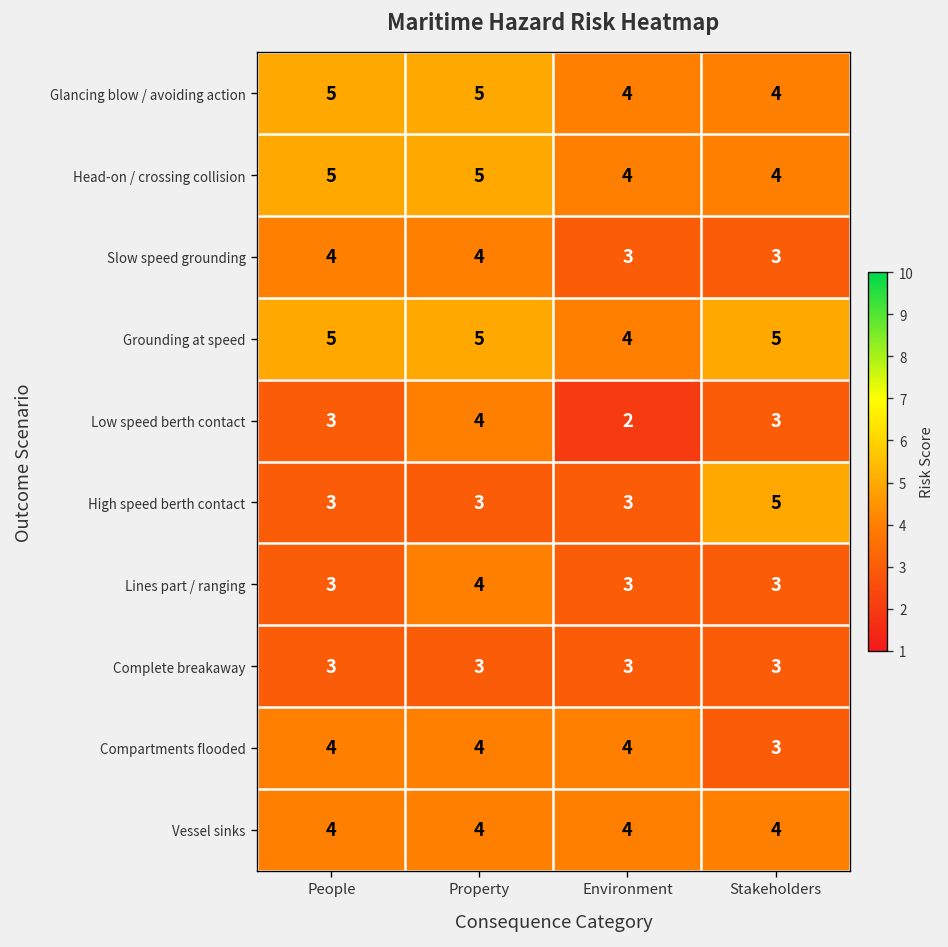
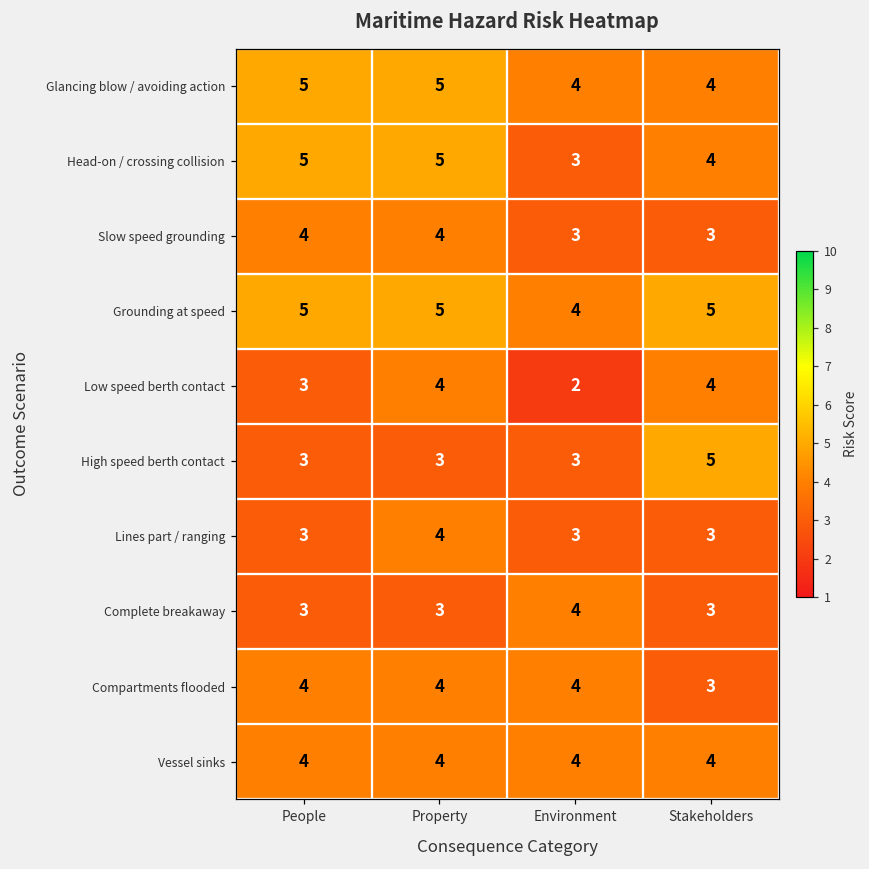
  {
    "Glancing blow / avoiding action": {
      "People": 5,
      "Property": 5,
      "Environment": 4,
      "Stakeholders": 4
    },
    "Head-on / crossing collision": {
      "People": 5,
      "Property": 5,
-     "Environment": 4,
+     "Environment": 3,
      "Stakeholders": 4
    },
    "Slow speed grounding": {
      "People": 4,
      "Property": 4,
      "Environment": 3,
      "Stakeholders": 3
    },
    "Grounding at speed": {
      "People": 5,
      "Property": 5,
      "Environment": 4,
      "Stakeholders": 5
    },
    "Low speed berth contact": {
      "People": 3,
      "Property": 4,
      "Environment": 2,
-     "Stakeholders": 3
+     "Stakeholders": 4
    },
    "High speed berth contact": {
      "People": 3,
      "Property": 3,
      "Environment": 3,
      "Stakeholders": 5
    },
    "Lines part / ranging": {
      "People": 3,
      "Property": 4,
      "Environment": 3,
      "Stakeholders": 3
    },
    "Complete breakaway": {
      "People": 3,
      "Property": 3,
-     "Environment": 3,
+     "Environment": 4,
      "Stakeholders": 3
    },
    "Compartments flooded": {
      "People": 4,
      "Property": 4,
      "Environment": 4,
      "Stakeholders": 3
    },
    "Vessel sinks": {
      "People": 4,
      "Property": 4,
      "Environment": 4,
      "Stakeholders": 4
    }
  }
